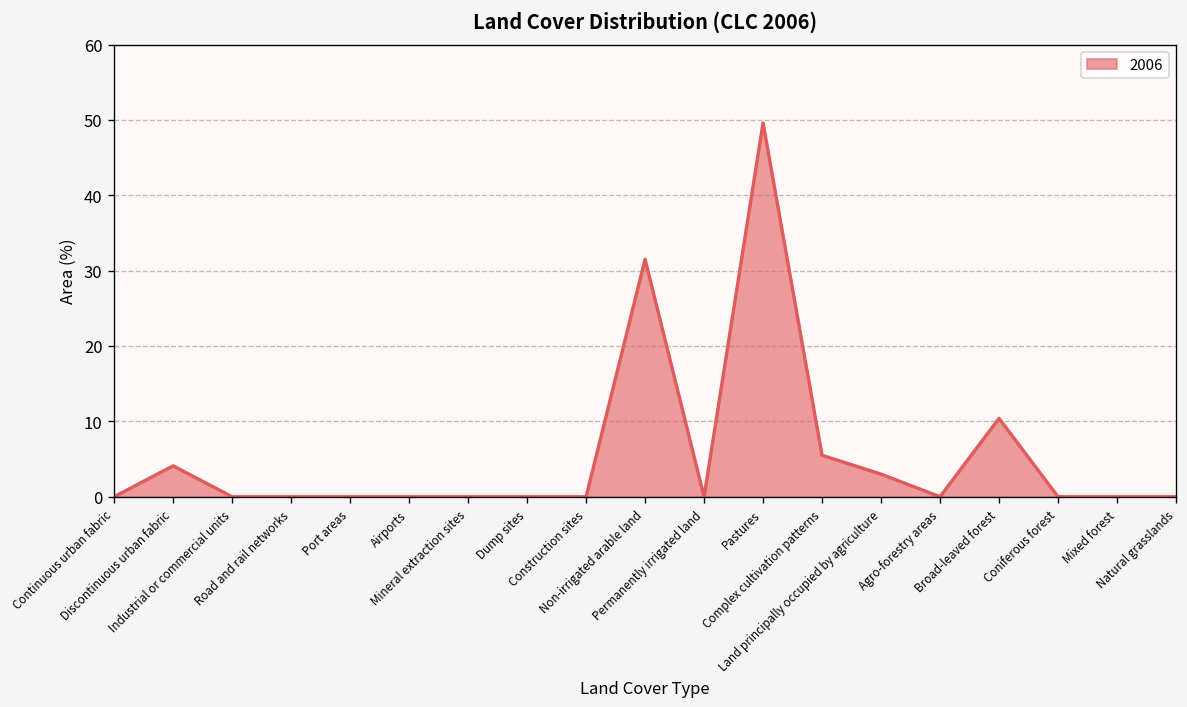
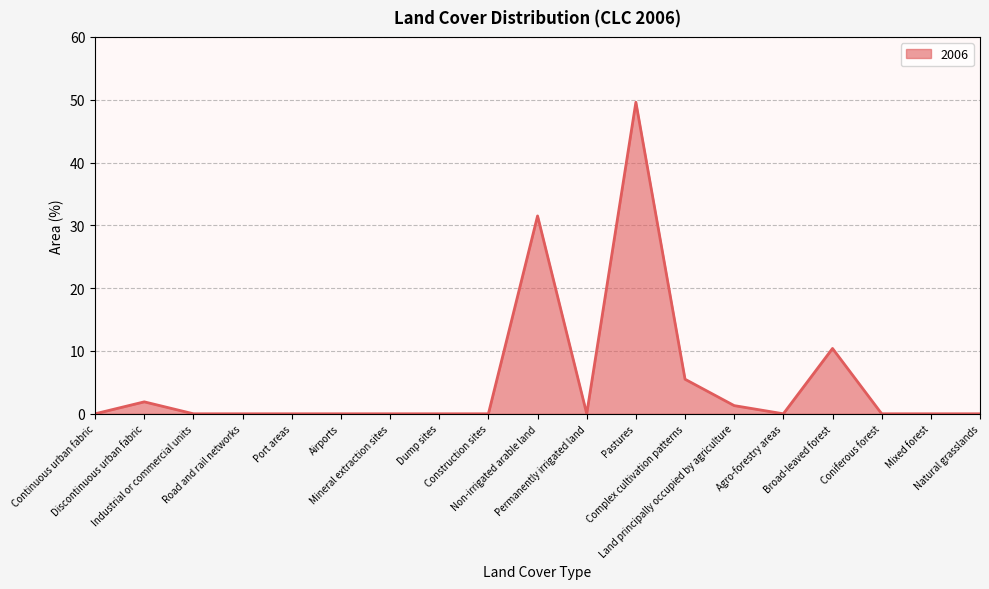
  {
    "Continuous urban fabric": 0,
-   "Discontinuous urban fabric": 4,
+   "Discontinuous urban fabric": 2,
    "Industrial or commercial units": 0,
    "Road and rail networks": 0,
    "Port areas": 0,
    "Airports": 0,
    "Mineral extraction sites": 0,
    "Dump sites": 0,
    "Construction sites": 0,
    "Non-irrigated arable land": 32,
    "Permanently irrigated land": 0,
    "Pastures": 50,
    "Complex cultivation patterns": 6,
-   "Land principally occupied by agriculture": 3,
+   "Land principally occupied by agriculture": 1,
    "Agro-forestry areas": 0,
    "Broad-leaved forest": 10,
    "Coniferous forest": 0,
    "Mixed forest": 0,
    "Natural grasslands": 0
  }
